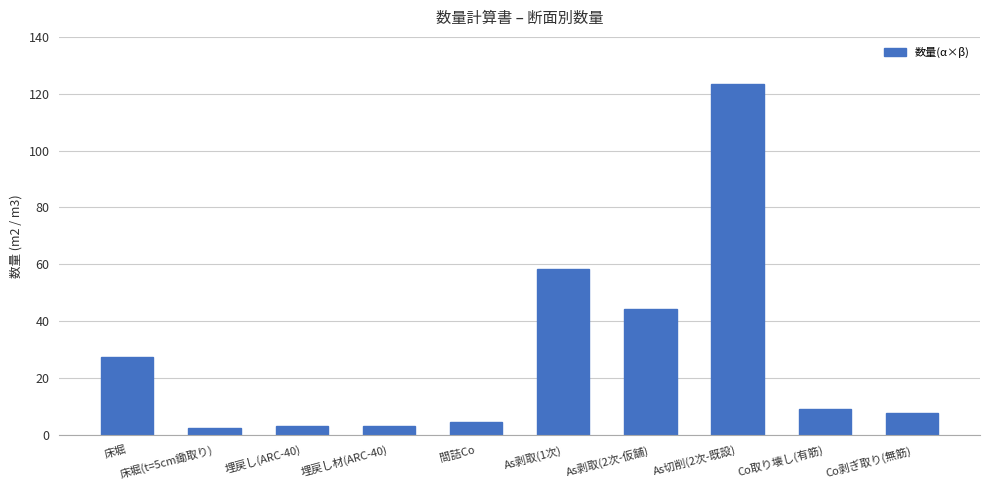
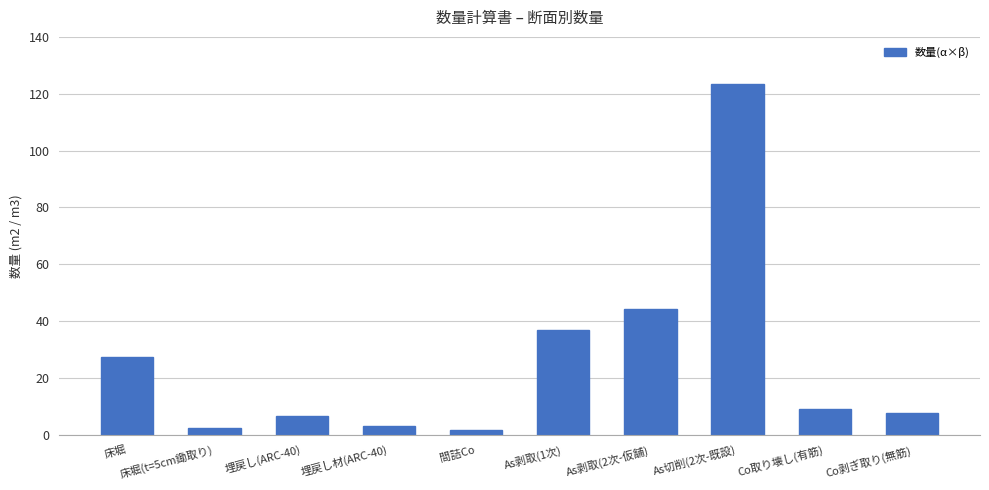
  {
    "床堀": 27,
    "床堀(t=5cm鋤取り)": 2,
-   "埋戻し(ARC-40)": 3,
+   "埋戻し(ARC-40)": 6,
    "埋戻し材(ARC-40)": 3,
-   "間詰Co": 5,
-   "As剥取(1次)": 58,
+   "間詰Co": 2,
+   "As剥取(1次)": 37,
    "As剥取(2次-仮舗)": 44,
    "As切削(2次-既設)": 123,
    "Co取り壊し(有筋)": 9,
    "Co剥ぎ取り(無筋)": 8
  }
